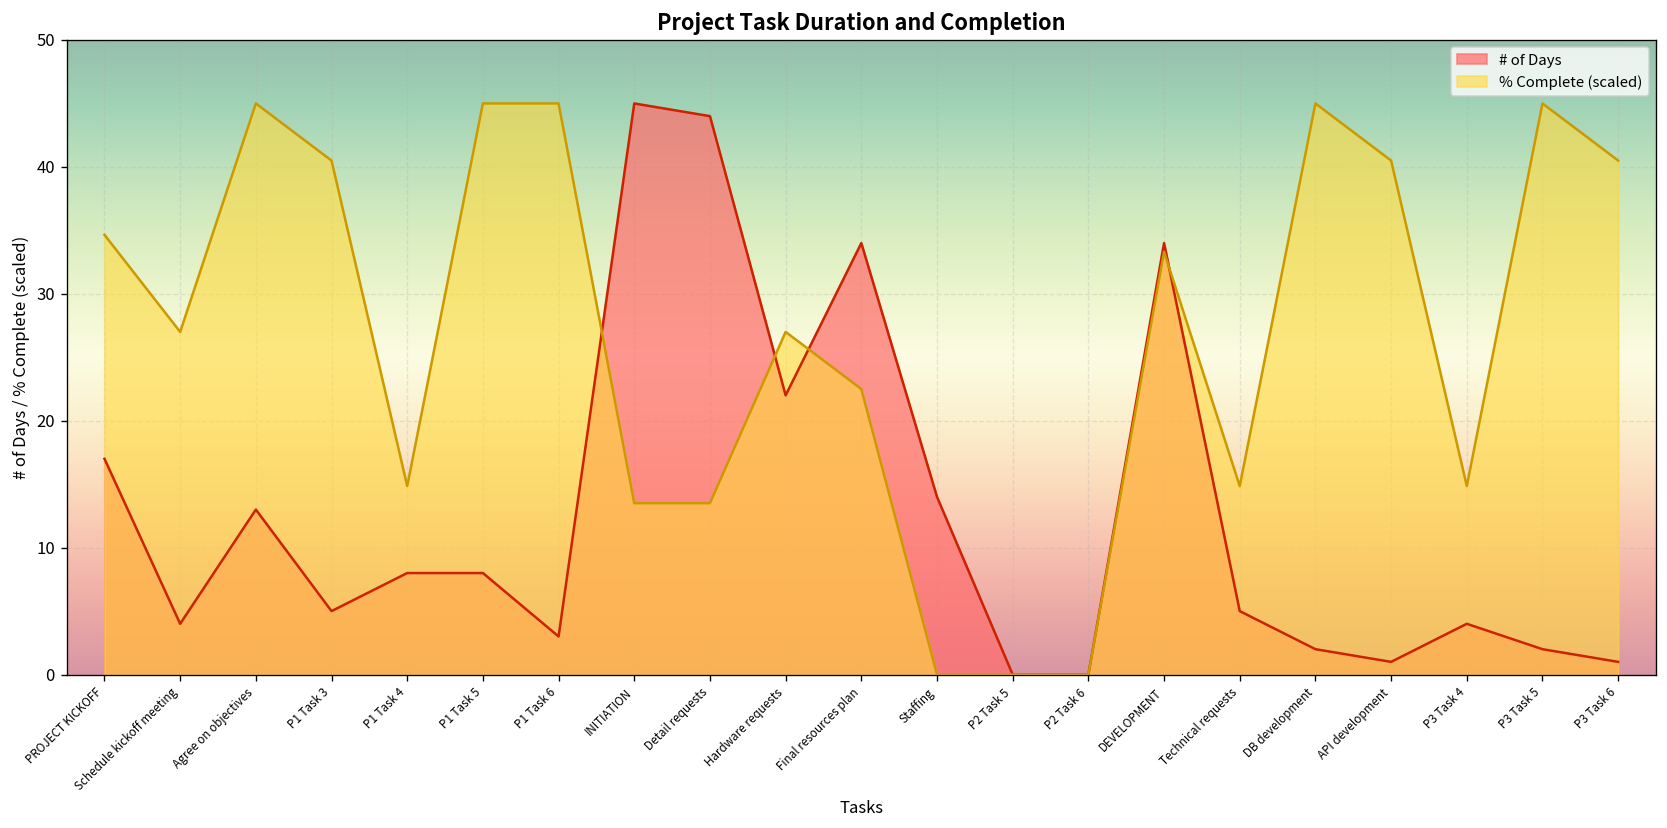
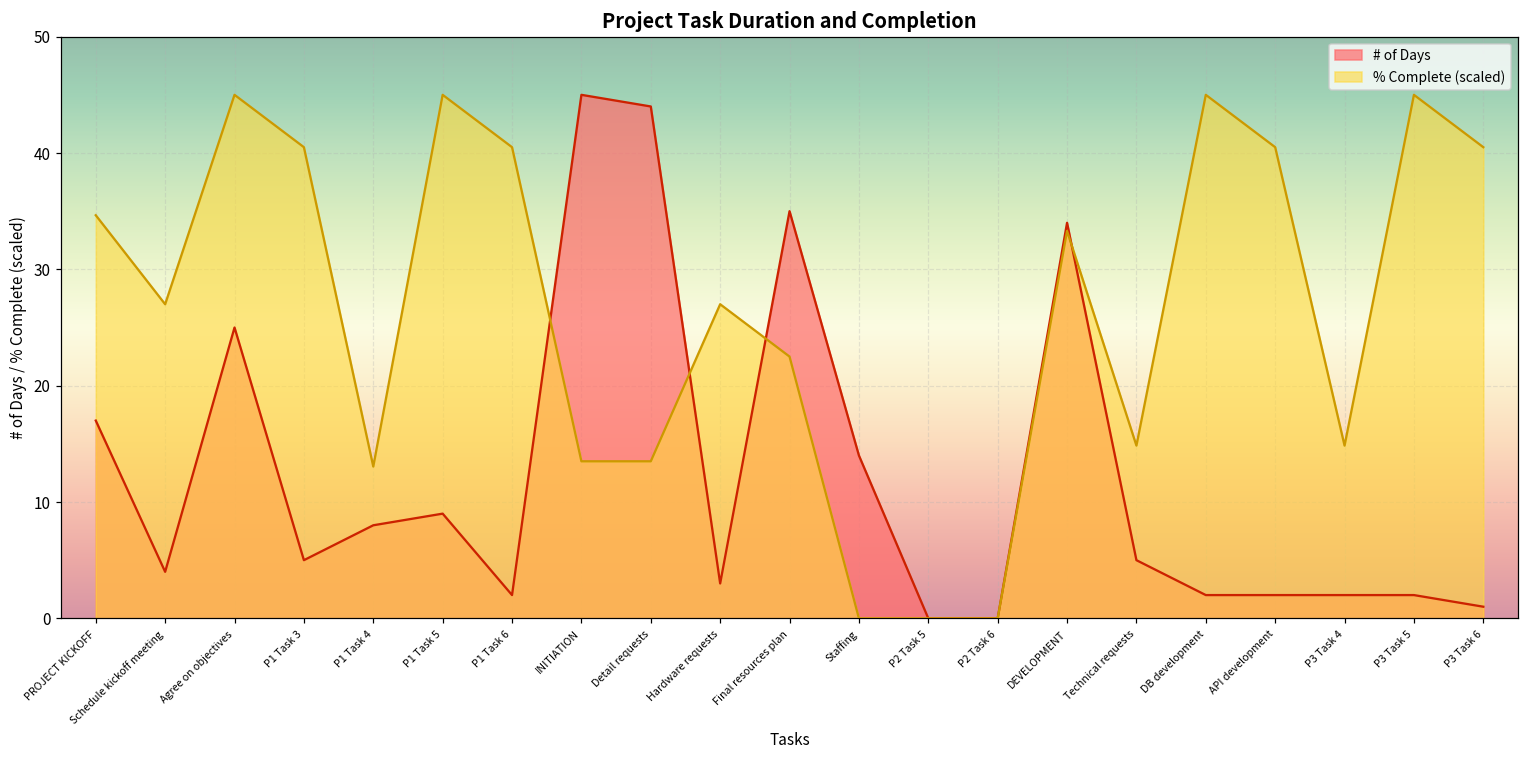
  {
    "# of Days": {
      "PROJECT KICKOFF": 17,
      "Schedule kickoff meeting": 4,
-     "Agree on objectives": 13,
+     "Agree on objectives": 25,
      "P1 Task 3": 5,
      "P1 Task 4": 8,
-     "P1 Task 5": 8,
-     "P1 Task 6": 3,
+     "P1 Task 5": 9,
+     "P1 Task 6": 2,
      "INITIATION": 45,
      "Detail requests": 44,
-     "Hardware requests": 22,
-     "Final resources plan": 34,
+     "Hardware requests": 3,
+     "Final resources plan": 35,
      "Staffing": 14,
      "DEVELOPMENT": 34,
      "Technical requests": 5,
      "DB development": 2,
-     "API development": 1,
-     "P3 Task 4": 4,
+     "API development": 2,
+     "P3 Task 4": 2,
      "P3 Task 5": 2,
      "P3 Task 6": 1
    },
    "% Complete (scaled)": {
      "PROJECT KICKOFF": 34.7,
      "Schedule kickoff meeting": 27.0,
      "Agree on objectives": 45.0,
      "P1 Task 3": 40.5,
-     "P1 Task 4": 14.9,
+     "P1 Task 4": 13.0,
      "P1 Task 5": 45.0,
-     "P1 Task 6": 45.0,
+     "P1 Task 6": 40.5,
      "INITIATION": 13.5,
      "Detail requests": 13.5,
      "Hardware requests": 27.0,
      "Final resources plan": 22.5,
      "Staffing": 0.0,
      "DEVELOPMENT": 33.3,
      "Technical requests": 14.9,
      "DB development": 45.0,
      "API development": 40.5,
      "P3 Task 4": 14.9,
      "P3 Task 5": 45.0,
      "P3 Task 6": 40.5
    }
  }
